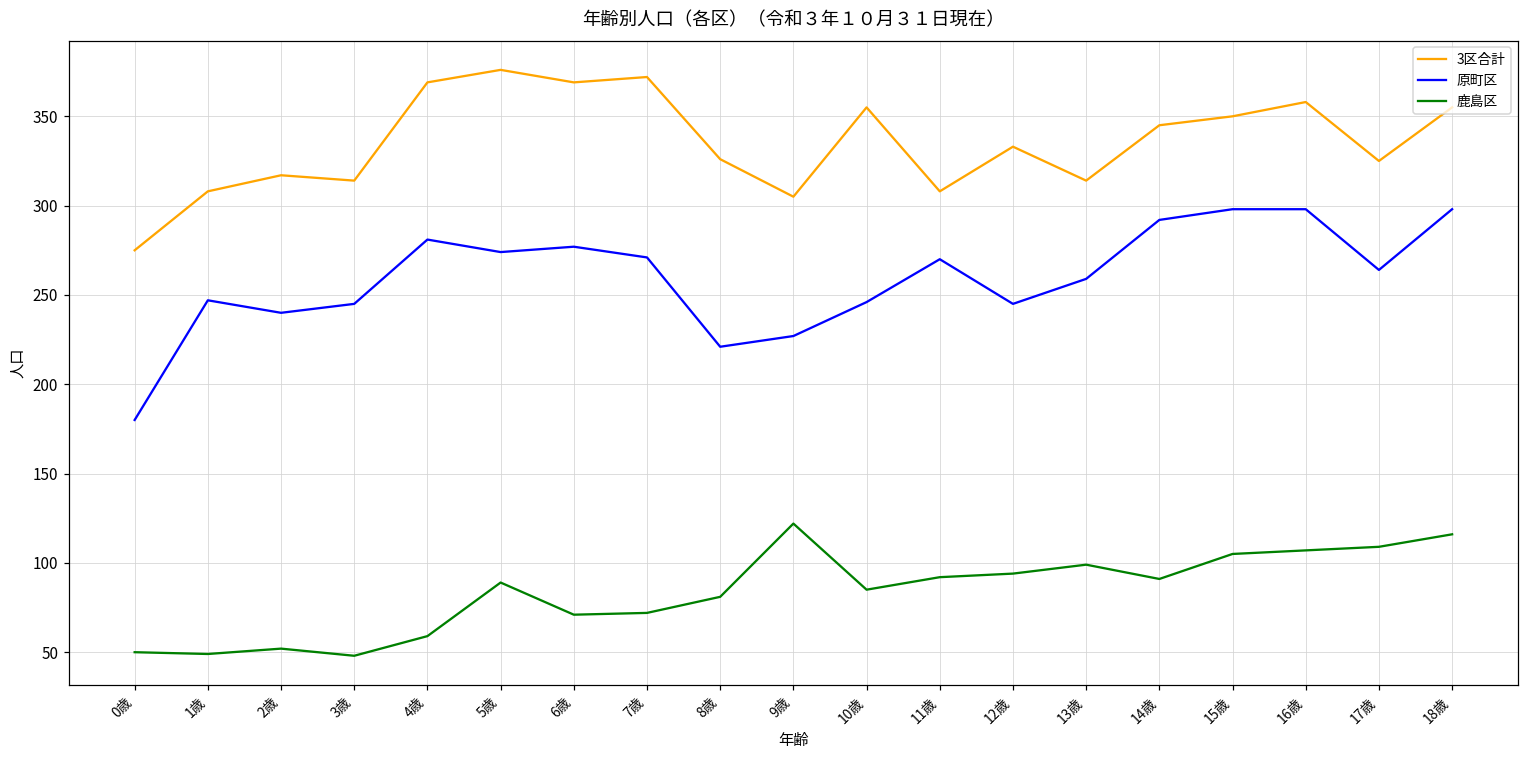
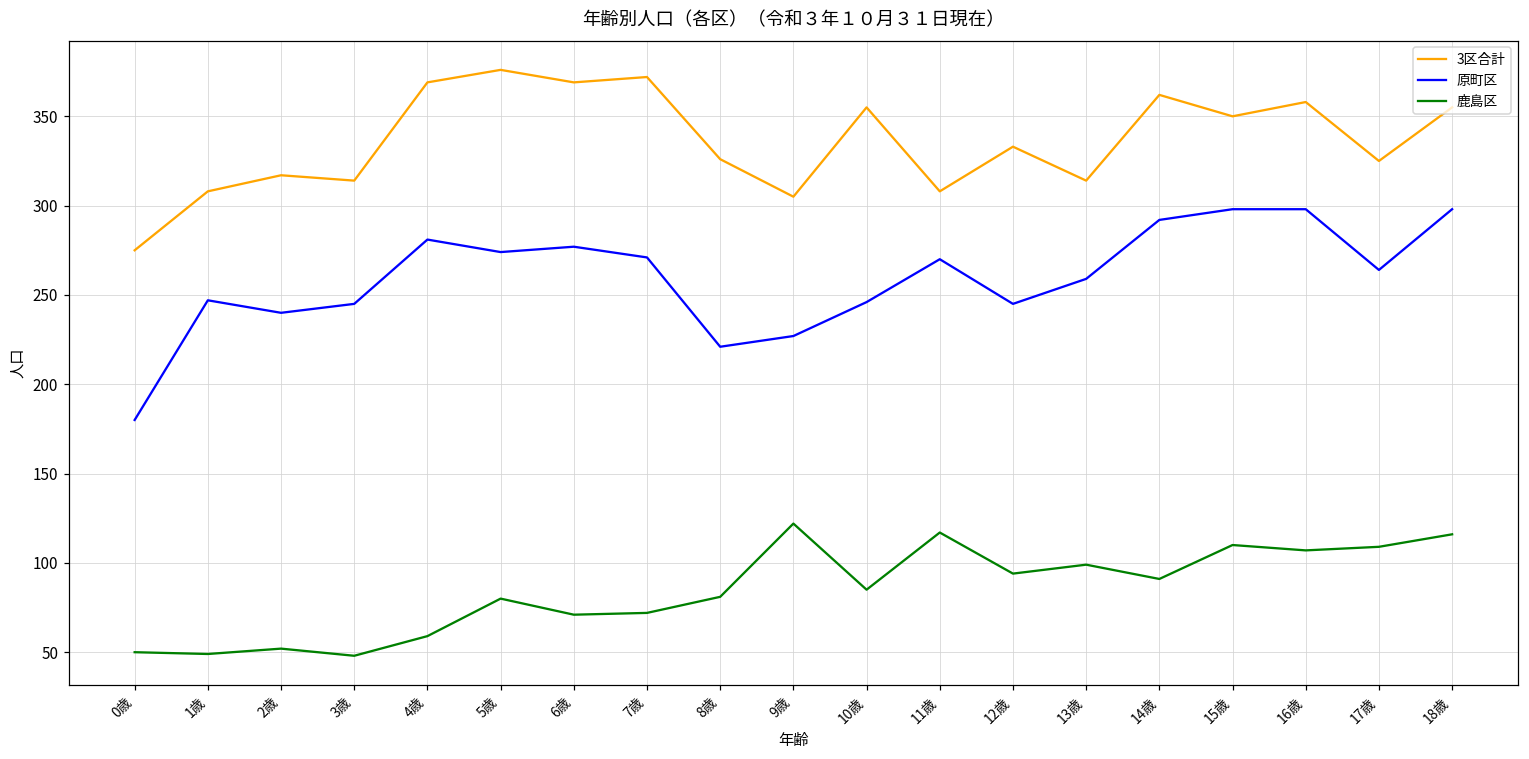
  {
    "3区合計": {
      "0歳": 275,
      "1歳": 308,
      "2歳": 317,
      "3歳": 314,
      "4歳": 369,
      "5歳": 376,
      "6歳": 369,
      "7歳": 372,
      "8歳": 326,
      "9歳": 305,
      "10歳": 355,
      "11歳": 308,
      "12歳": 333,
      "13歳": 314,
-     "14歳": 345,
+     "14歳": 362,
      "15歳": 350,
      "16歳": 358,
      "17歳": 325
    },
    "原町区": {
      "0歳": 180,
      "1歳": 247,
      "2歳": 240,
      "3歳": 245,
      "4歳": 281,
      "5歳": 274,
      "6歳": 277,
      "7歳": 271,
      "8歳": 221,
      "9歳": 227,
      "10歳": 246,
      "11歳": 270,
      "12歳": 245,
      "13歳": 259,
      "14歳": 292,
      "15歳": 298,
      "16歳": 298,
      "17歳": 264,
      "18歳": 298
    },
    "鹿島区": {
      "0歳": 50,
      "1歳": 49,
      "2歳": 52,
      "3歳": 48,
      "4歳": 59,
-     "5歳": 89,
+     "5歳": 80,
      "6歳": 71,
      "7歳": 72,
      "8歳": 81,
      "9歳": 122,
      "10歳": 85,
-     "11歳": 92,
+     "11歳": 117,
      "12歳": 94,
      "13歳": 99,
      "14歳": 91,
-     "15歳": 105,
+     "15歳": 110,
      "16歳": 107,
      "17歳": 109,
      "18歳": 116
    }
  }
